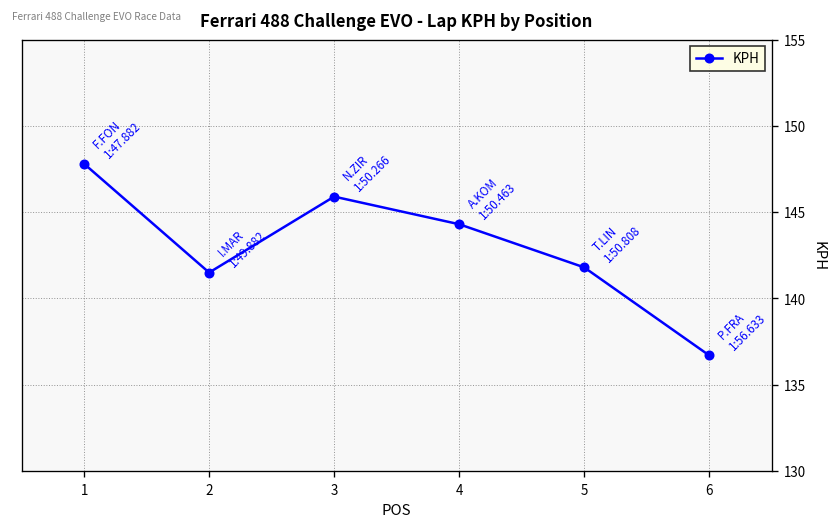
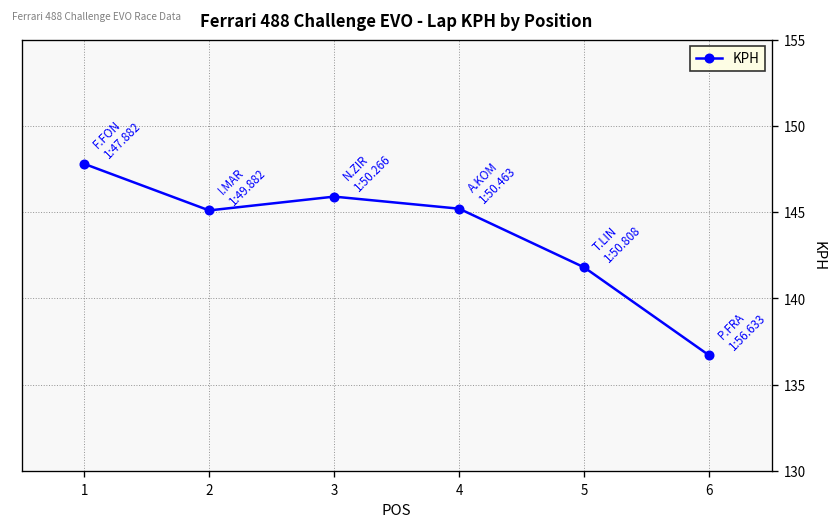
  {
-   "2": 141.5,
-   "4": 144.3
+   "2": 145.1,
+   "4": 145.2
  }
